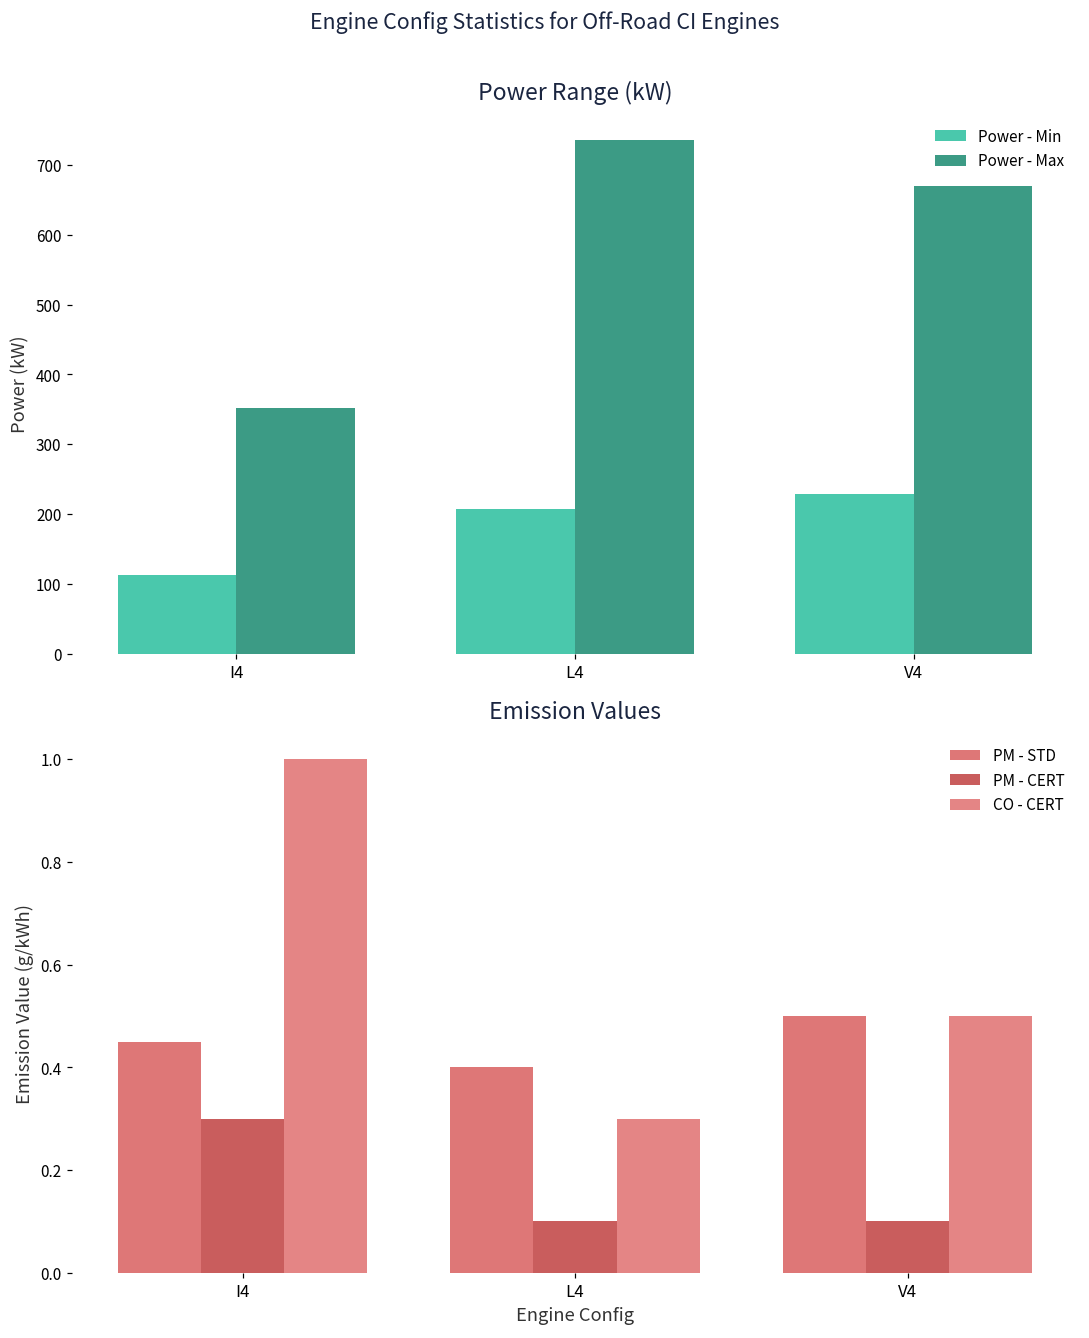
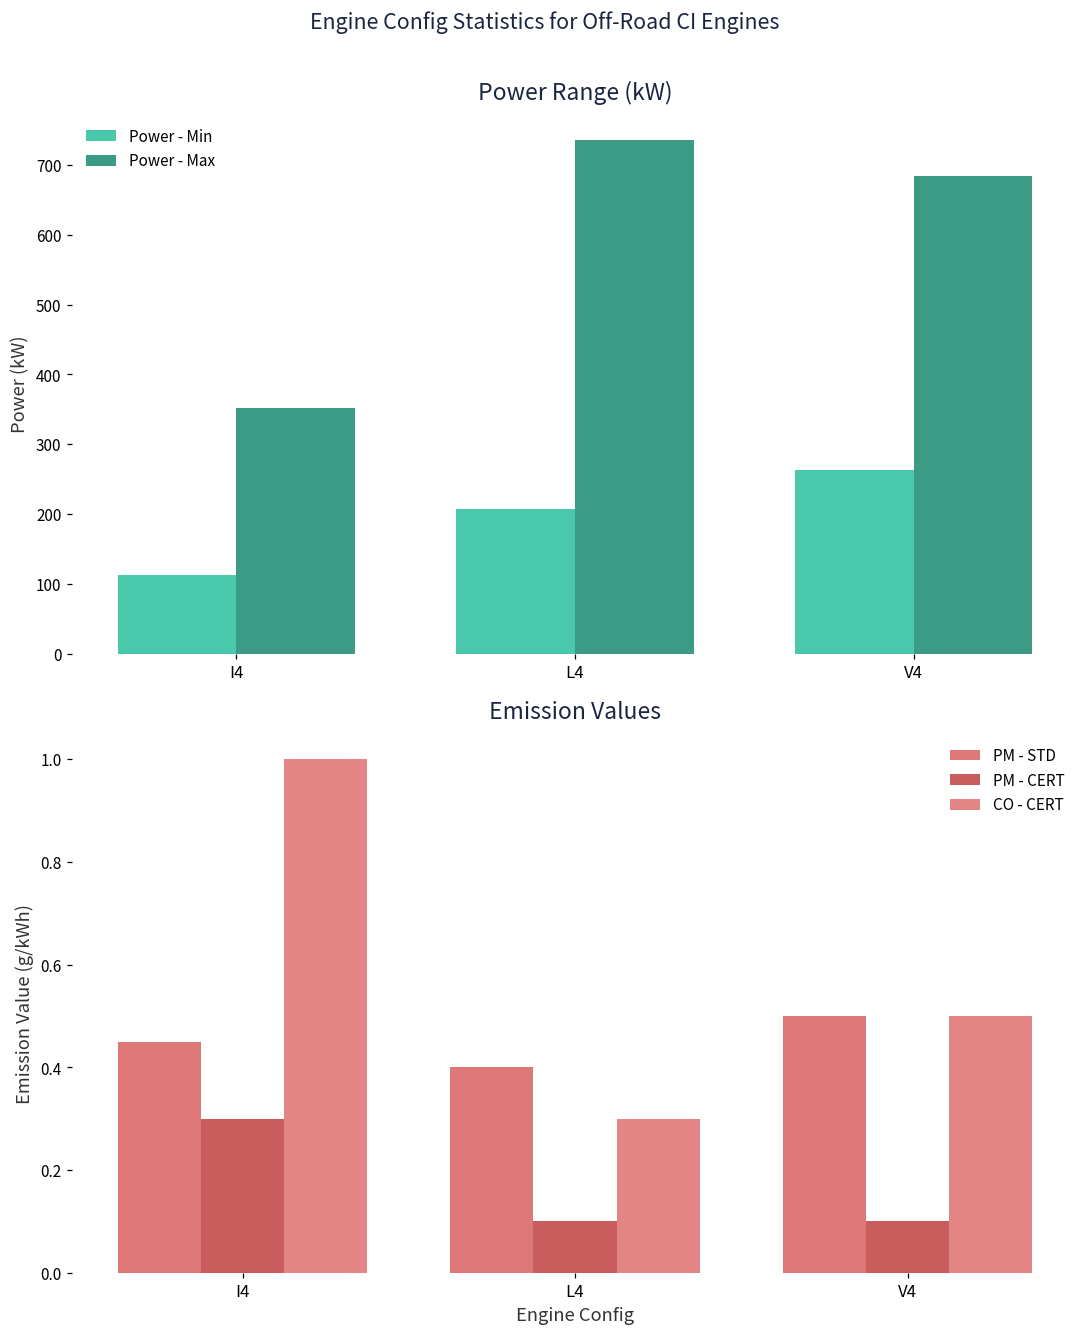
  {
    "Power Range (kW)": {
      "Power - Min": {
        "I4": 110,
        "L4": 210,
-       "V4": 230
+       "V4": 260
      },
      "Power - Max": {
        "I4": 350,
        "L4": 740,
-       "V4": 670
+       "V4": 680
      }
    }
  }
